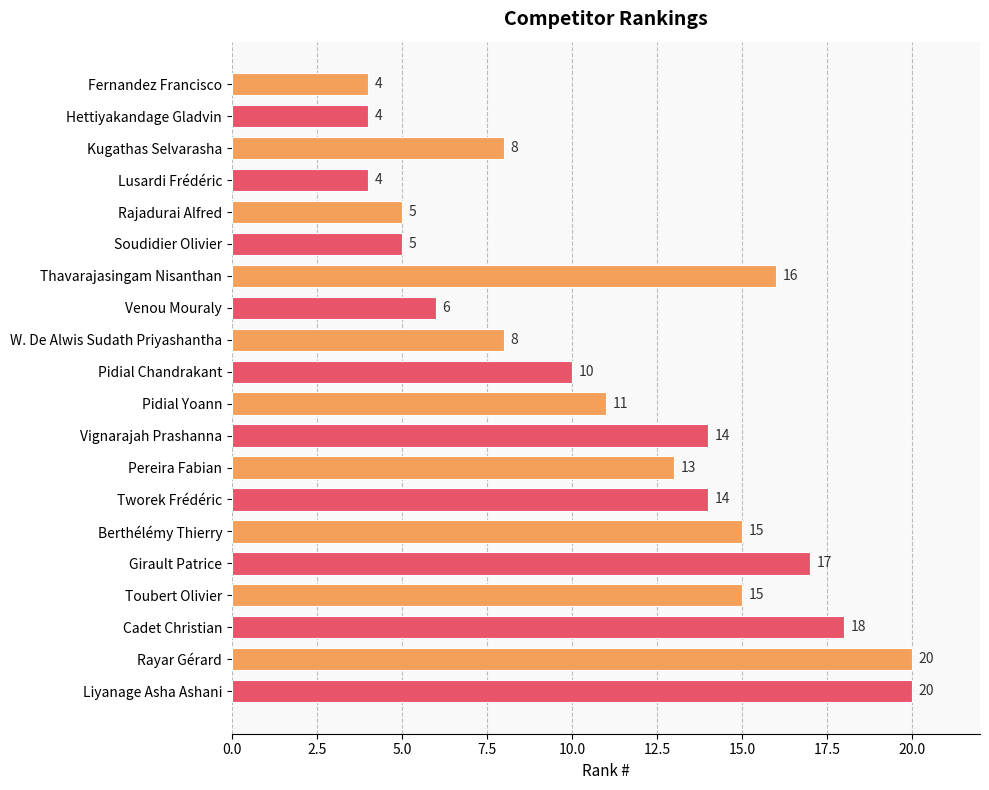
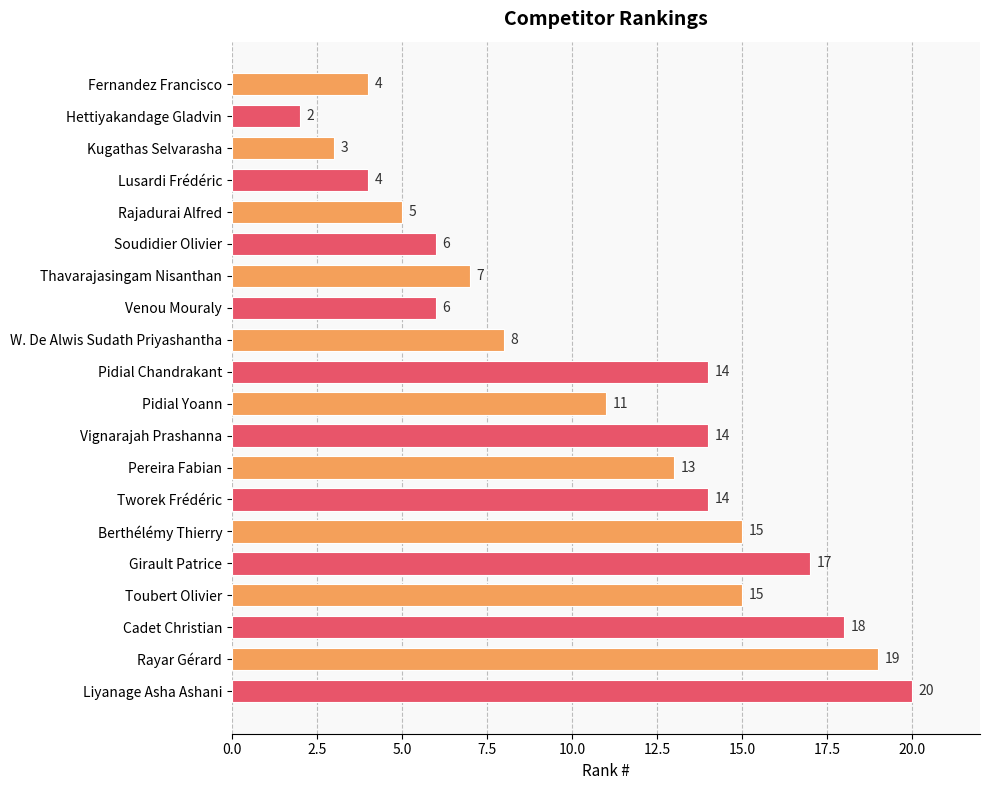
  {
    "Fernandez Francisco": 4,
-   "Hettiyakandage Gladvin": 4,
-   "Kugathas Selvarasha": 8,
+   "Hettiyakandage Gladvin": 2,
+   "Kugathas Selvarasha": 3,
    "Lusardi Frédéric": 4,
    "Rajadurai Alfred": 5,
-   "Soudidier Olivier": 5,
-   "Thavarajasingam Nisanthan": 16,
+   "Soudidier Olivier": 6,
+   "Thavarajasingam Nisanthan": 7,
    "Venou Mouraly": 6,
    "W. De Alwis Sudath Priyashantha": 8,
-   "Pidial Chandrakant": 10,
+   "Pidial Chandrakant": 14,
    "Pidial Yoann": 11,
    "Vignarajah Prashanna": 14,
    "Pereira Fabian": 13,
    "Tworek Frédéric": 14,
    "Berthélémy Thierry": 15,
    "Girault Patrice": 17,
    "Toubert Olivier": 15,
    "Cadet Christian": 18,
-   "Rayar Gérard": 20,
+   "Rayar Gérard": 19,
    "Liyanage Asha Ashani": 20
  }
